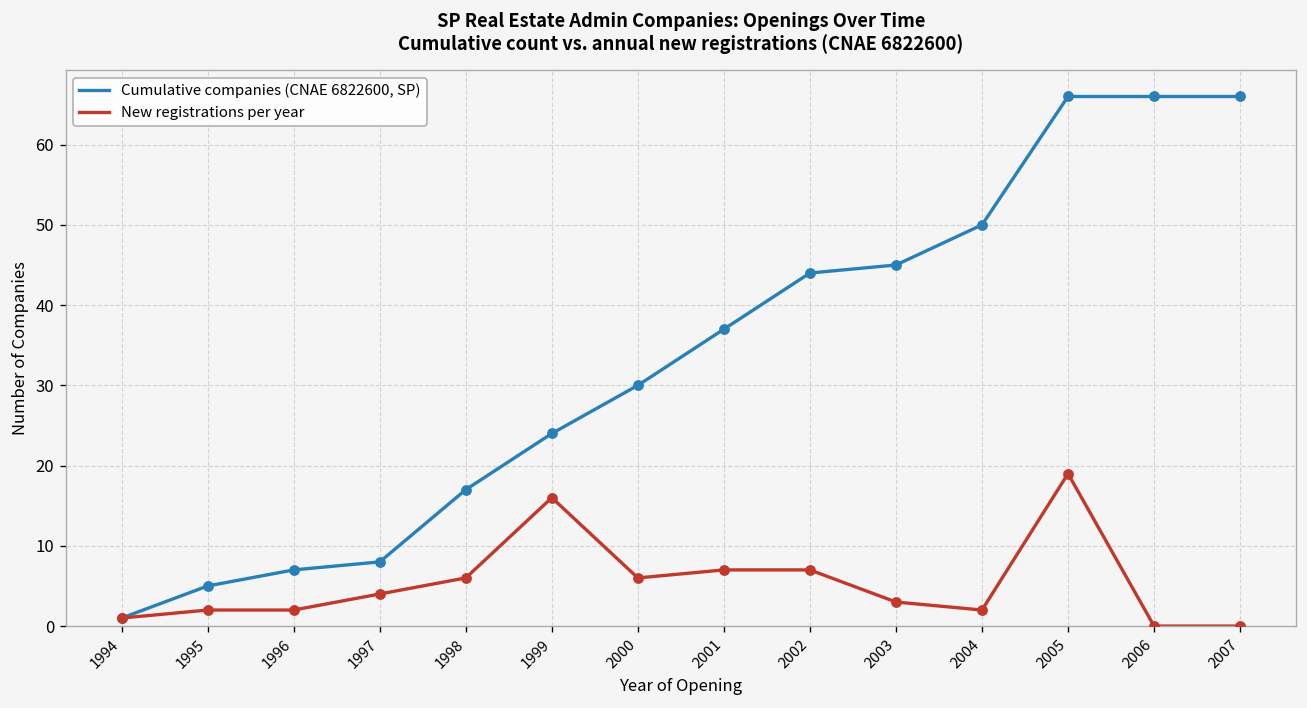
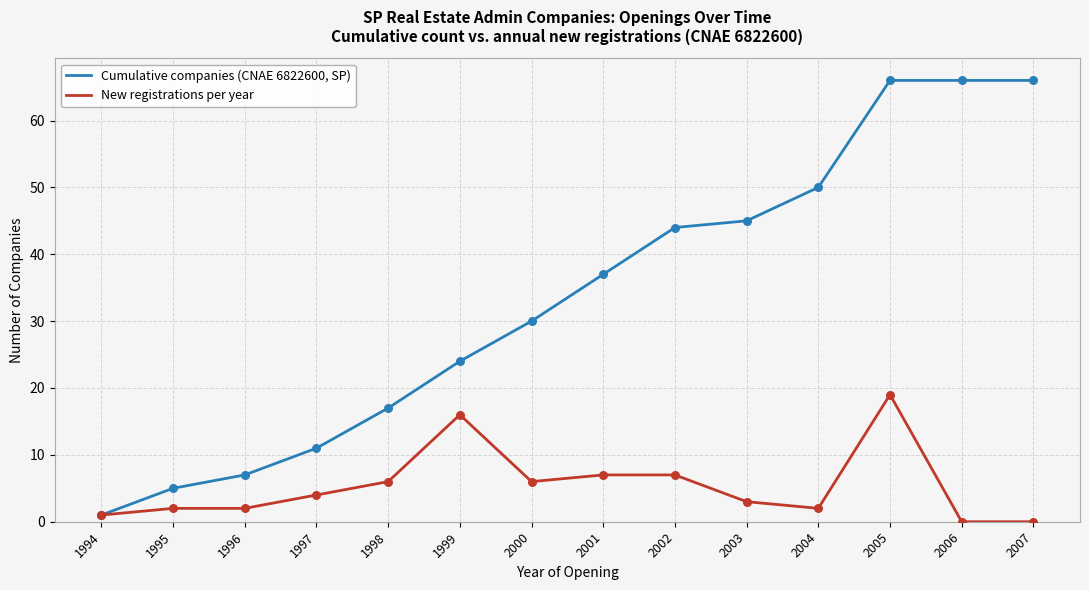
  {
    "Cumulative companies (CNAE 6822600, SP)": {
      "1995": 5,
      "1996": 7,
-     "1997": 8,
+     "1997": 11,
      "1998": 17,
      "1999": 24,
      "2000": 30,
      "2001": 37,
      "2002": 44,
      "2003": 45,
      "2004": 50,
      "2005": 66,
      "2006": 66,
      "2007": 66
    },
    "New registrations per year": {
      "1995": 2,
      "1996": 2,
      "1997": 4,
      "1998": 6,
      "1999": 16,
      "2000": 6,
      "2001": 7,
      "2002": 7,
      "2003": 3,
      "2004": 2,
      "2005": 19,
      "2006": 0,
      "2007": 0
    }
  }
